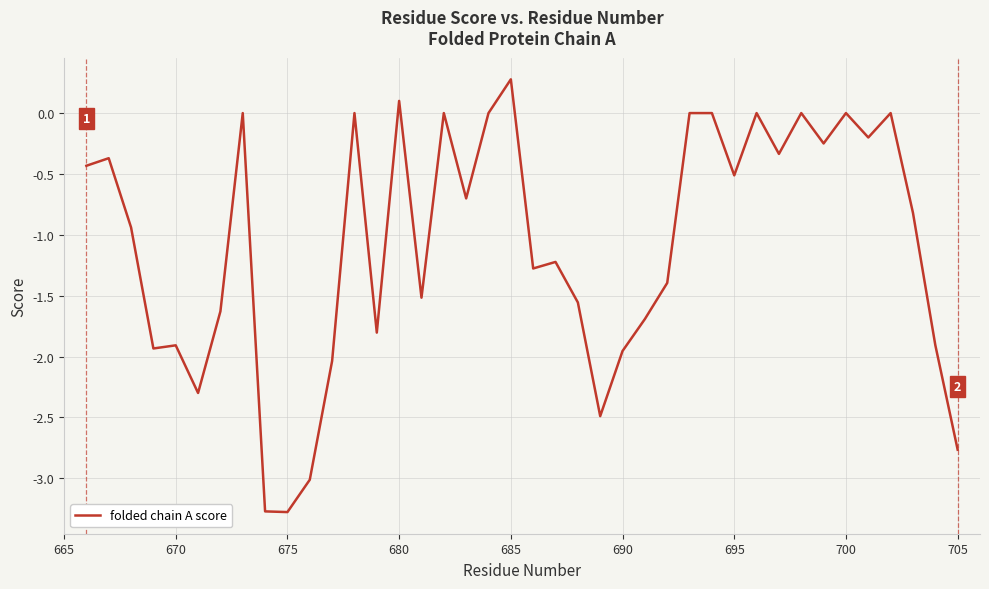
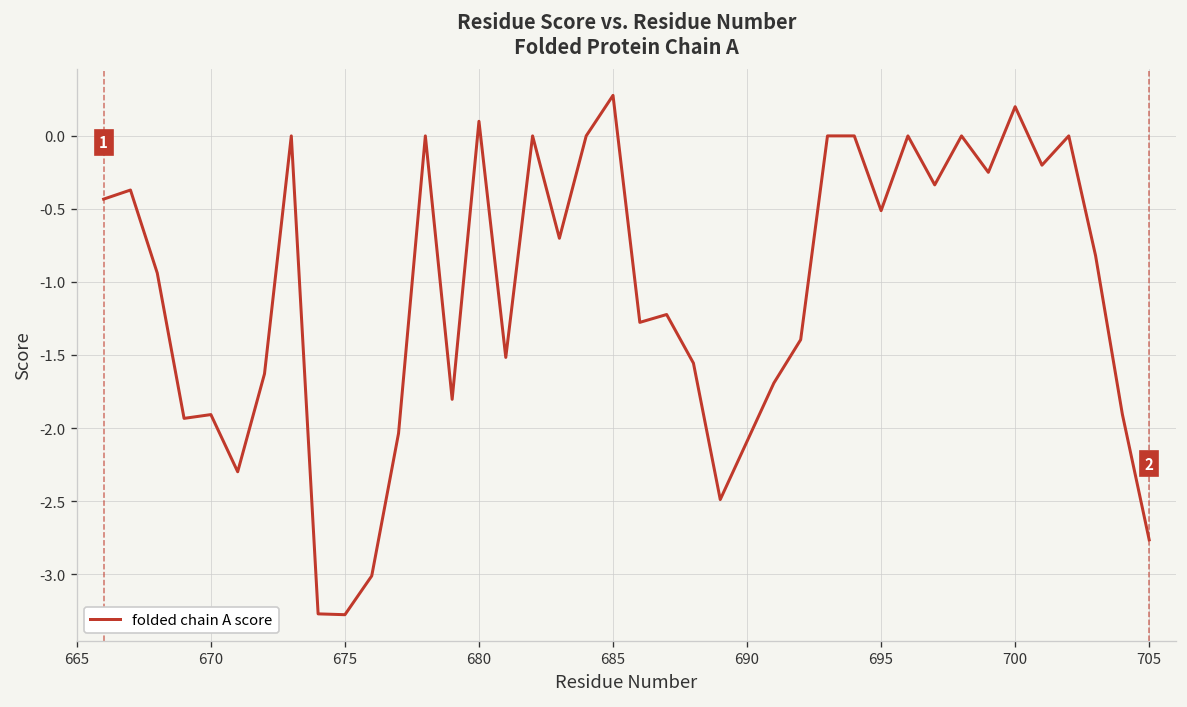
  {
    "670": -1.91,
    "675": -3.28,
    "680": 0.10,
    "685": 0.28,
-   "690": -1.95,
+   "690": -2.09,
    "695": -0.51,
-   "700": 0.0,
+   "700": 0.2,
    "705": -2.77
  }
